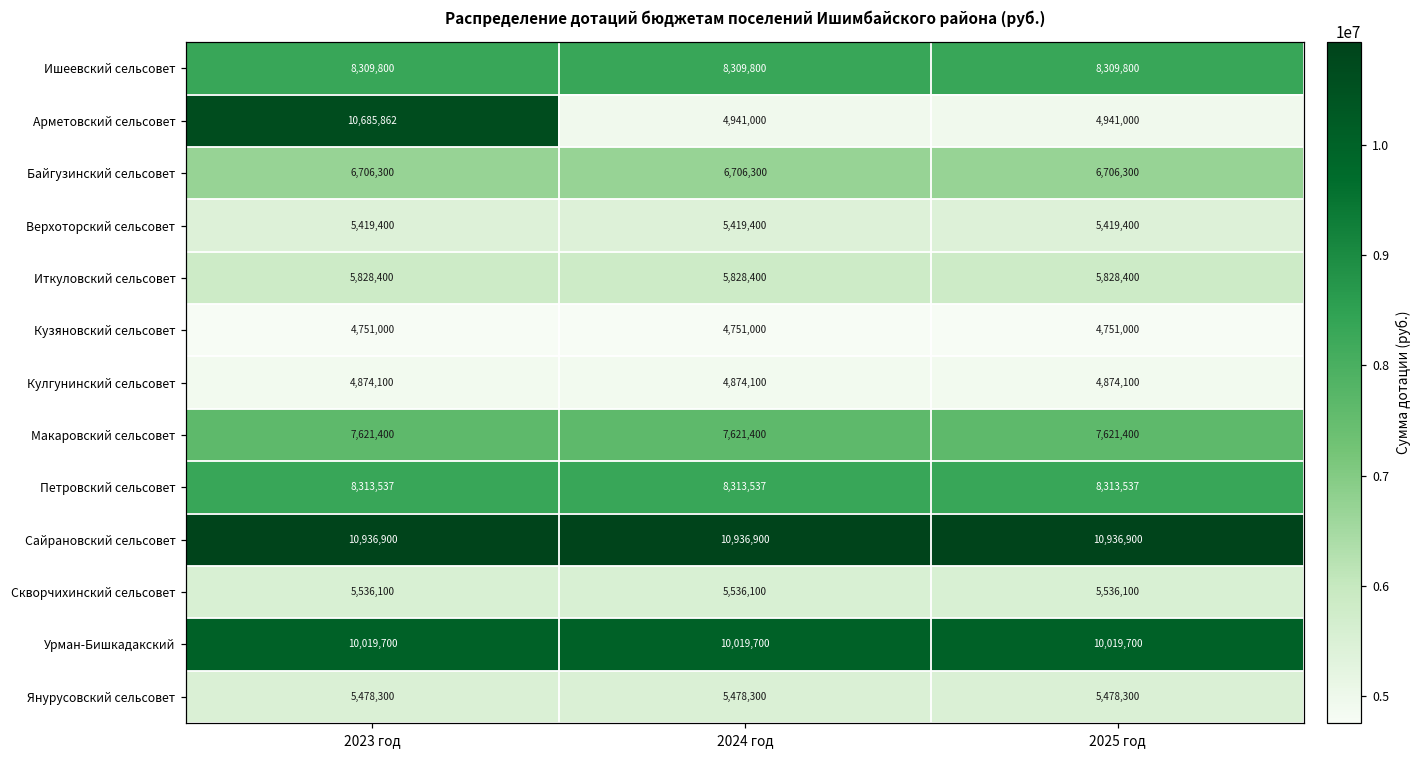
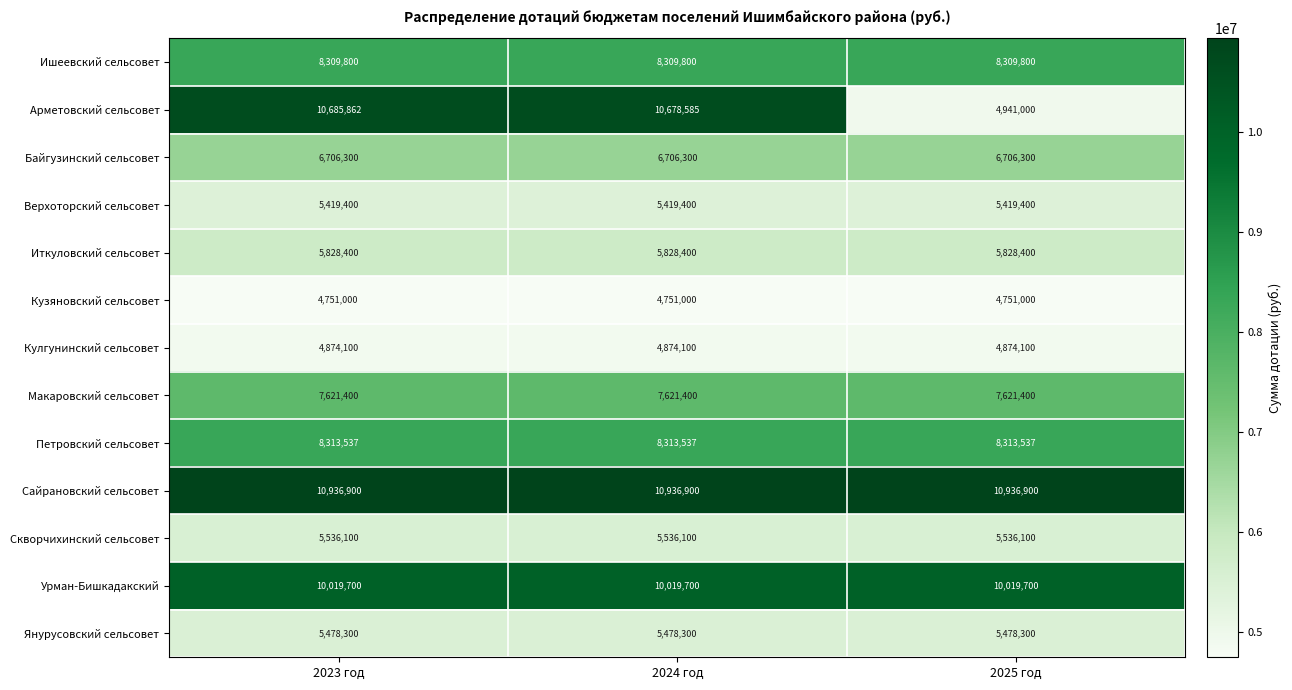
  {
    "Ишеевский сельсовет": {
      "2023 год": "8,309,800",
      "2024 год": "8,309,800",
      "2025 год": "8,309,800"
    },
    "Арметовский сельсовет": {
      "2023 год": "10,685,862",
-     "2024 год": "4,941,000",
+     "2024 год": "10,678,585",
      "2025 год": "4,941,000"
    },
    "Байгузинский сельсовет": {
      "2023 год": "6,706,300",
      "2024 год": "6,706,300",
      "2025 год": "6,706,300"
    },
    "Верхоторский сельсовет": {
      "2023 год": "5,419,400",
      "2024 год": "5,419,400",
      "2025 год": "5,419,400"
    },
    "Иткуловский сельсовет": {
      "2023 год": "5,828,400",
      "2024 год": "5,828,400",
      "2025 год": "5,828,400"
    },
    "Кузяновский сельсовет": {
      "2023 год": "4,751,000",
      "2024 год": "4,751,000",
      "2025 год": "4,751,000"
    },
    "Кулгунинский сельсовет": {
      "2023 год": "4,874,100",
      "2024 год": "4,874,100",
      "2025 год": "4,874,100"
    },
    "Макаровский сельсовет": {
      "2023 год": "7,621,400",
      "2024 год": "7,621,400",
      "2025 год": "7,621,400"
    },
    "Петровский сельсовет": {
      "2023 год": "8,313,537",
      "2024 год": "8,313,537",
      "2025 год": "8,313,537"
    },
    "Сайрановский сельсовет": {
      "2023 год": "10,936,900",
      "2024 год": "10,936,900",
      "2025 год": "10,936,900"
    },
    "Скворчихинский сельсовет": {
      "2023 год": "5,536,100",
      "2024 год": "5,536,100",
      "2025 год": "5,536,100"
    },
    "Урман-Бишкадакский": {
      "2023 год": "10,019,700",
      "2024 год": "10,019,700",
      "2025 год": "10,019,700"
    },
    "Янурусовский сельсовет": {
      "2023 год": "5,478,300",
      "2024 год": "5,478,300",
      "2025 год": "5,478,300"
    }
  }
